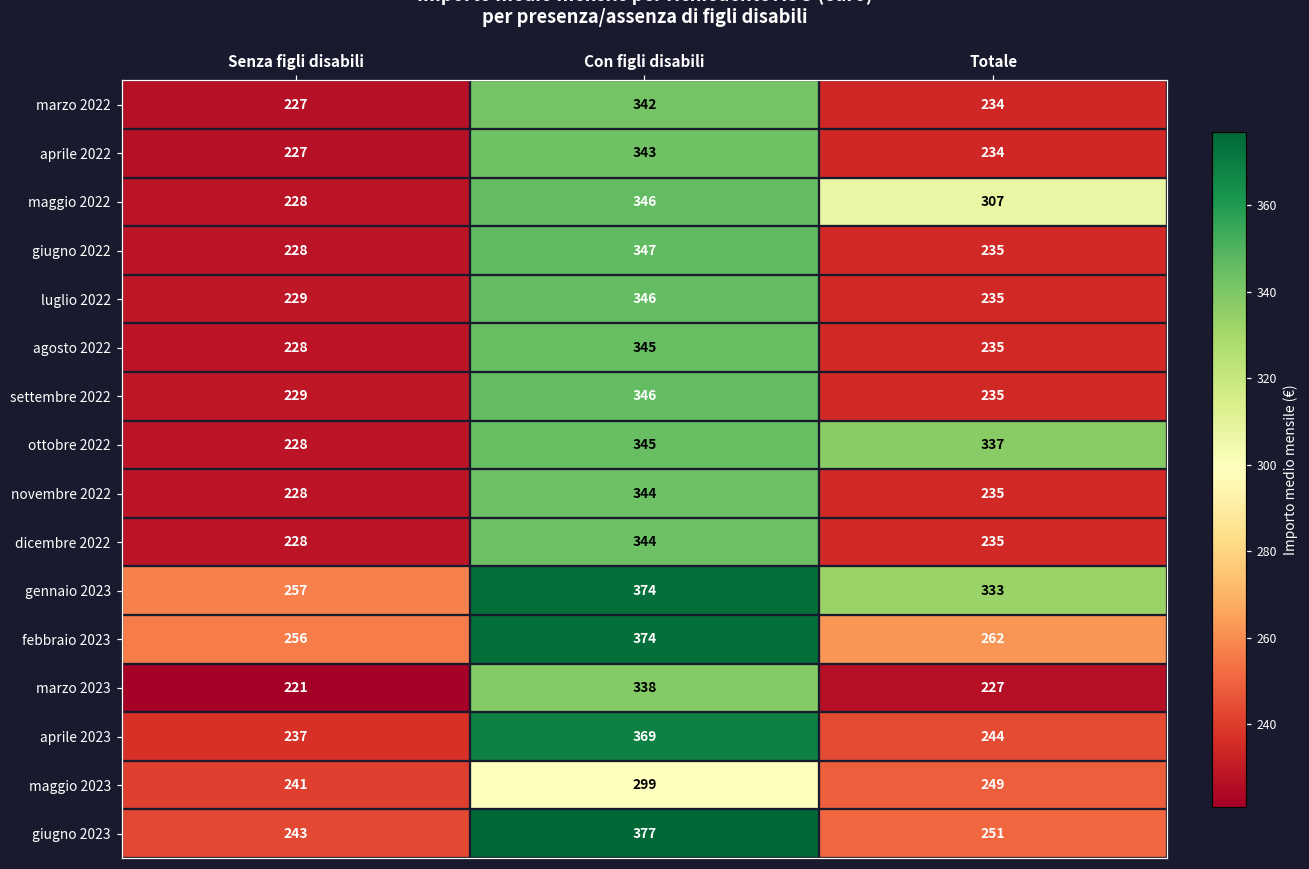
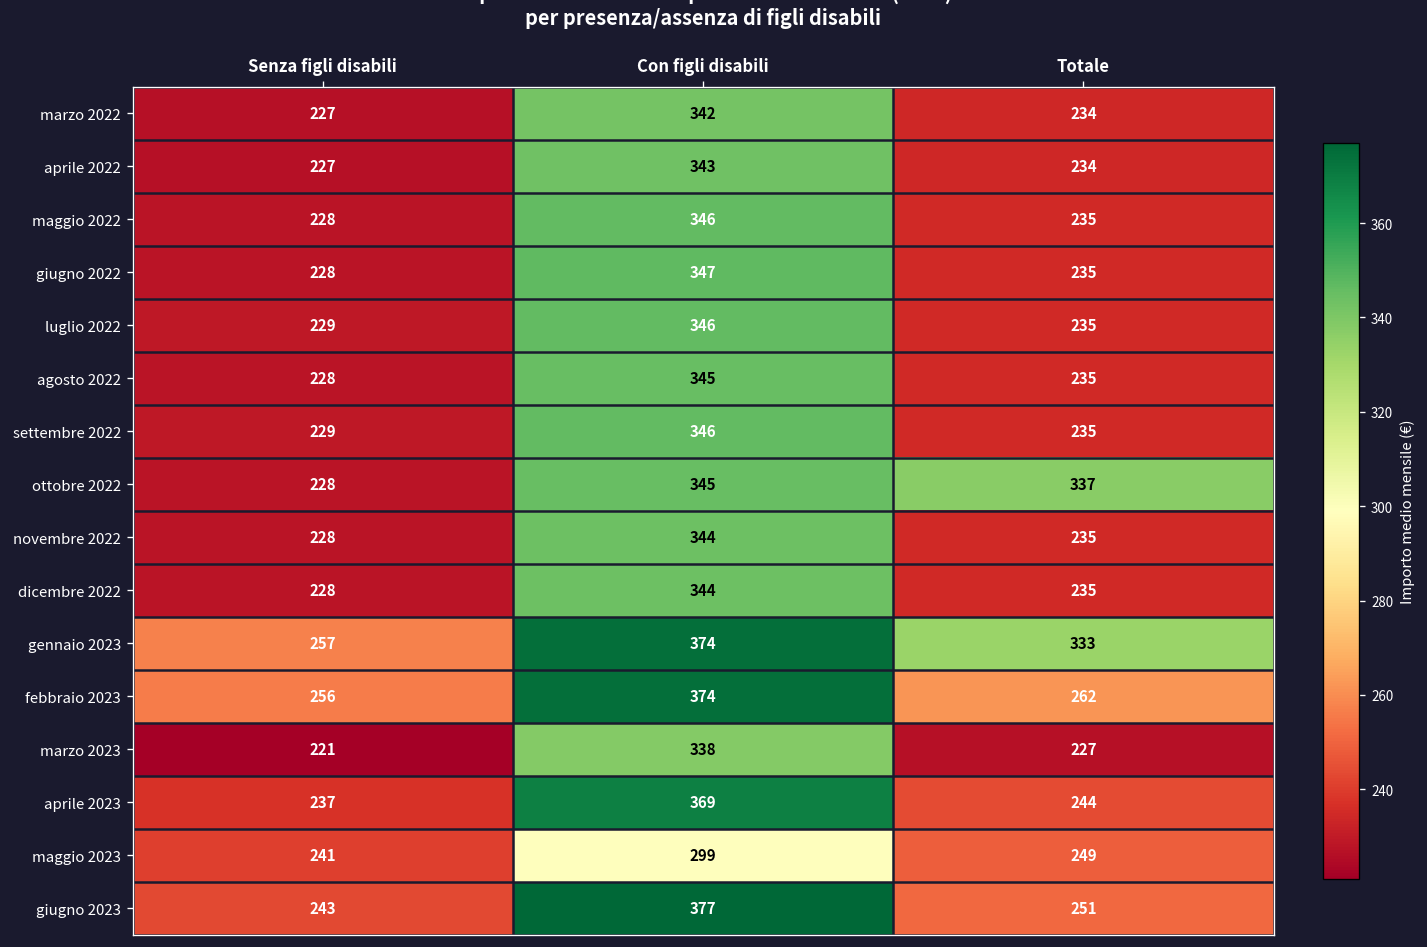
  {
    "marzo 2022": {
      "Senza figli disabili": 227,
      "Con figli disabili": 342,
      "Totale": 234
    },
    "aprile 2022": {
      "Senza figli disabili": 227,
      "Con figli disabili": 343,
      "Totale": 234
    },
    "maggio 2022": {
      "Senza figli disabili": 228,
      "Con figli disabili": 346,
-     "Totale": 307
+     "Totale": 235
    },
    "giugno 2022": {
      "Senza figli disabili": 228,
      "Con figli disabili": 347,
      "Totale": 235
    },
    "luglio 2022": {
      "Senza figli disabili": 229,
      "Con figli disabili": 346,
      "Totale": 235
    },
    "agosto 2022": {
      "Senza figli disabili": 228,
      "Con figli disabili": 345,
      "Totale": 235
    },
    "settembre 2022": {
      "Senza figli disabili": 229,
      "Con figli disabili": 346,
      "Totale": 235
    },
    "ottobre 2022": {
      "Senza figli disabili": 228,
      "Con figli disabili": 345,
      "Totale": 337
    },
    "novembre 2022": {
      "Senza figli disabili": 228,
      "Con figli disabili": 344,
      "Totale": 235
    },
    "dicembre 2022": {
      "Senza figli disabili": 228,
      "Con figli disabili": 344,
      "Totale": 235
    },
    "gennaio 2023": {
      "Senza figli disabili": 257,
      "Con figli disabili": 374,
      "Totale": 333
    },
    "febbraio 2023": {
      "Senza figli disabili": 256,
      "Con figli disabili": 374,
      "Totale": 262
    },
    "marzo 2023": {
      "Senza figli disabili": 221,
      "Con figli disabili": 338,
      "Totale": 227
    },
    "aprile 2023": {
      "Senza figli disabili": 237,
      "Con figli disabili": 369,
      "Totale": 244
    },
    "maggio 2023": {
      "Senza figli disabili": 241,
      "Con figli disabili": 299,
      "Totale": 249
    },
    "giugno 2023": {
      "Senza figli disabili": 243,
      "Con figli disabili": 377,
      "Totale": 251
    }
  }
